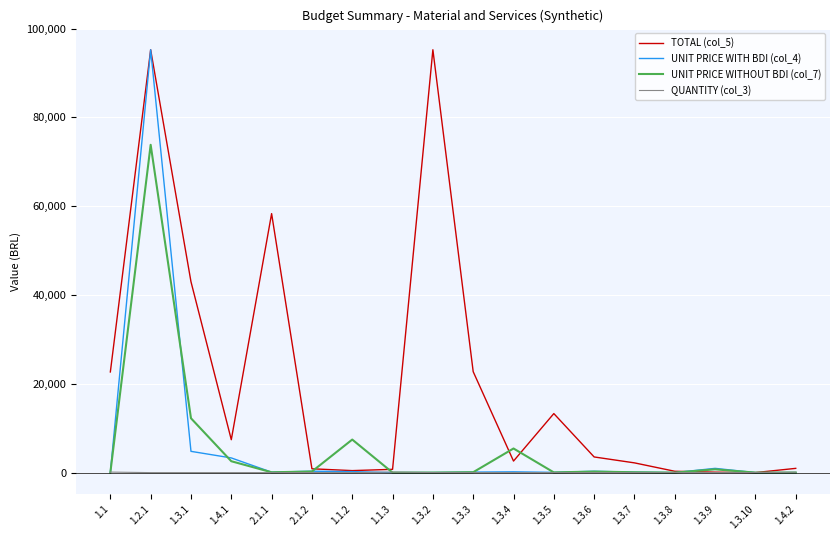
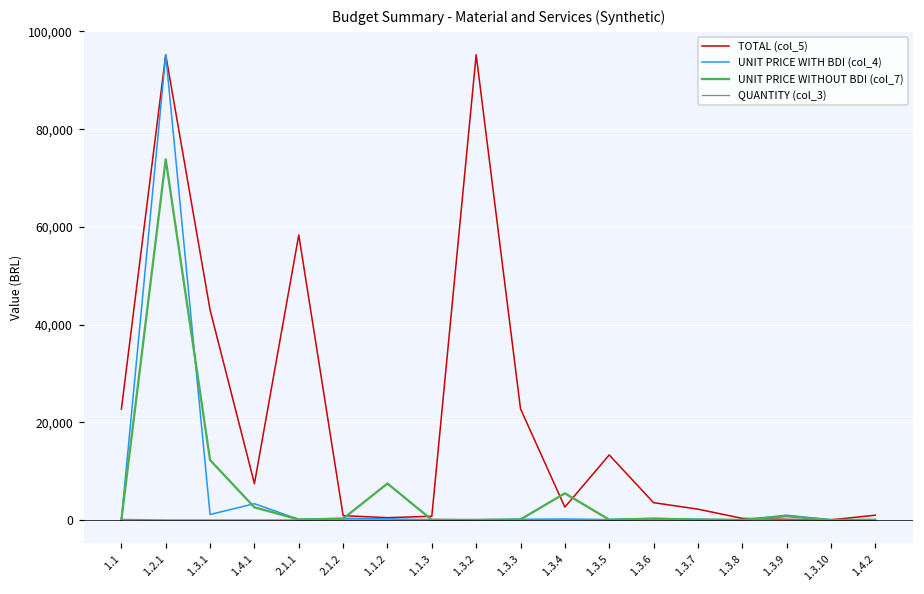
  {
    "TOTAL (col_5)": {
      "1.1": "23,000",
      "1.3.1": "43,000",
      "1.4.1": "7,000",
      "2.1.1": "58,000",
      "1.1.3": "1,000",
      "1.3.2": "95,000",
      "1.3.3": "23,000",
      "1.3.4": "3,000",
      "1.3.5": "13,000",
      "1.3.6": "4,000",
      "1.3.7": "2,000",
      "1.4.2": "1,000"
    },
    "UNIT PRICE WITH BDI (col_4)": {
-     "1.3.1": "5,000",
+     "1.3.1": "1,000",
      "1.4.1": "3,000"
    },
    "UNIT PRICE WITHOUT BDI (col_7)": {
      "1.2.1": "74,000",
      "1.3.1": "12,000",
      "1.4.1": "3,000",
      "1.1.2": "7,000",
      "1.3.4": "5,000"
    },
    "QUANTITY (col_3)": {
      "1.2.1": "0",
      "1.3.1": "0",
      "1.4.1": "0"
    }
  }
